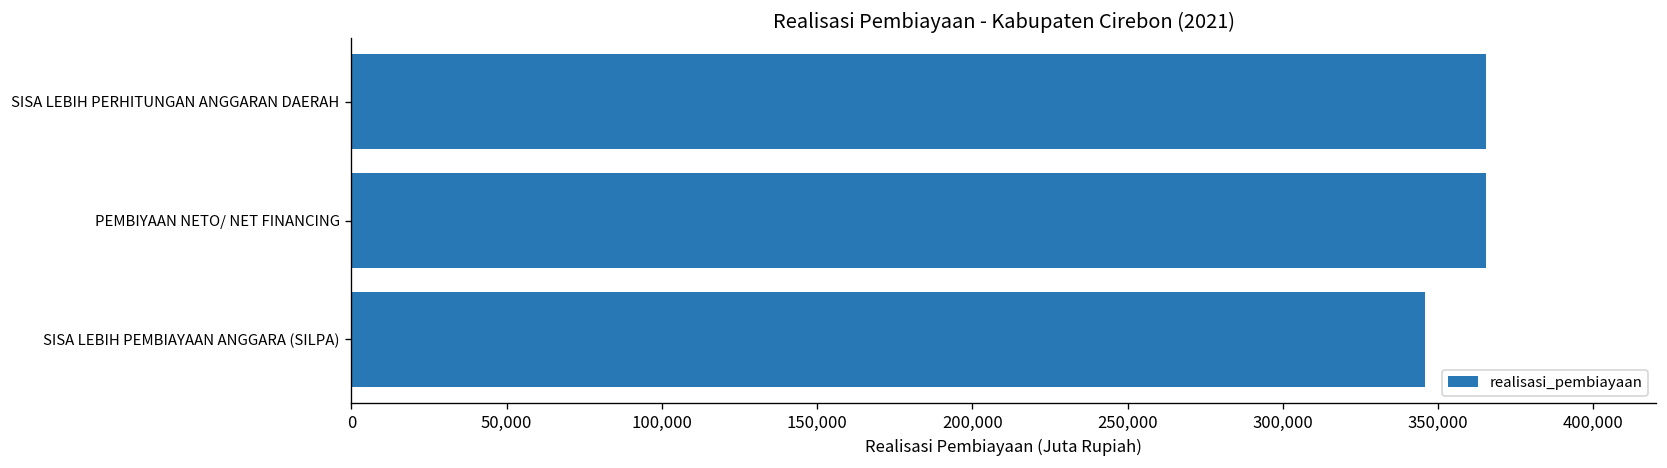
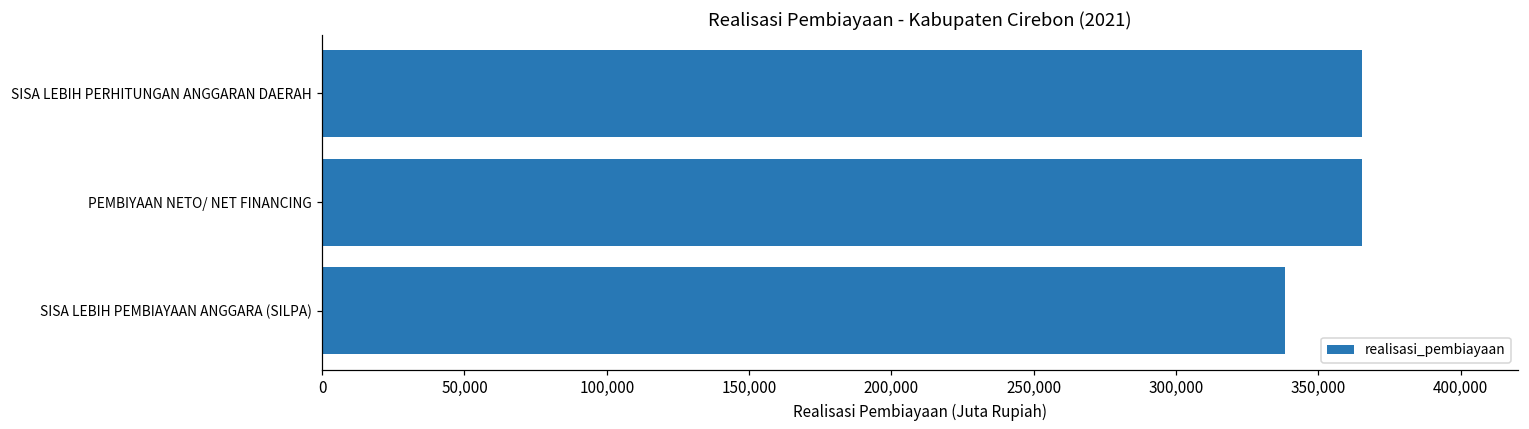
  {
    "SISA LEBIH PERHITUNGAN ANGGARAN DAERAH": "365,000",
    "PEMBIYAAN NETO/ NET FINANCING": "365,000",
-   "SISA LEBIH PEMBIAYAAN ANGGARA (SILPA)": "346,000"
+   "SISA LEBIH PEMBIAYAAN ANGGARA (SILPA)": "338,000"
  }
